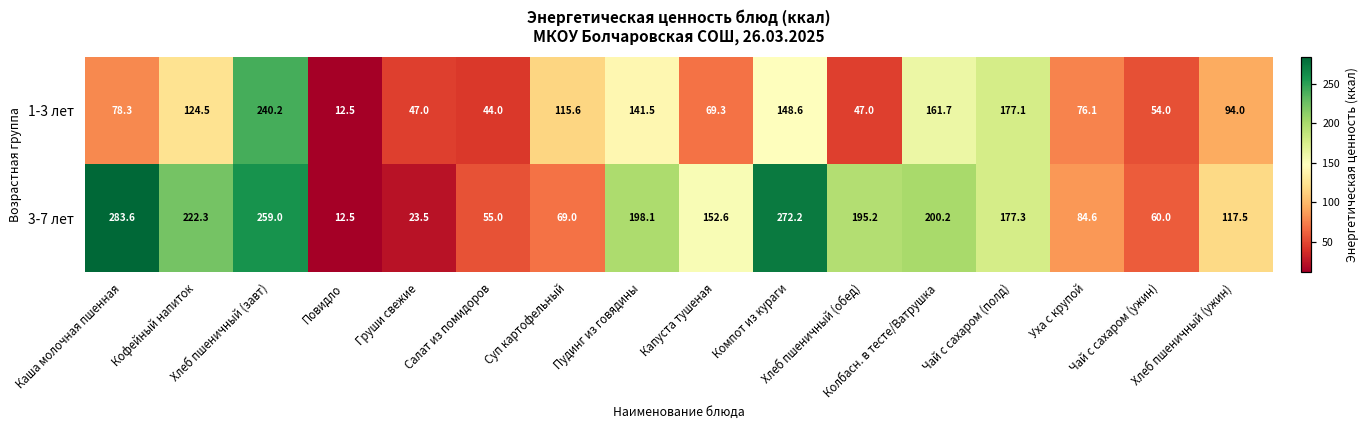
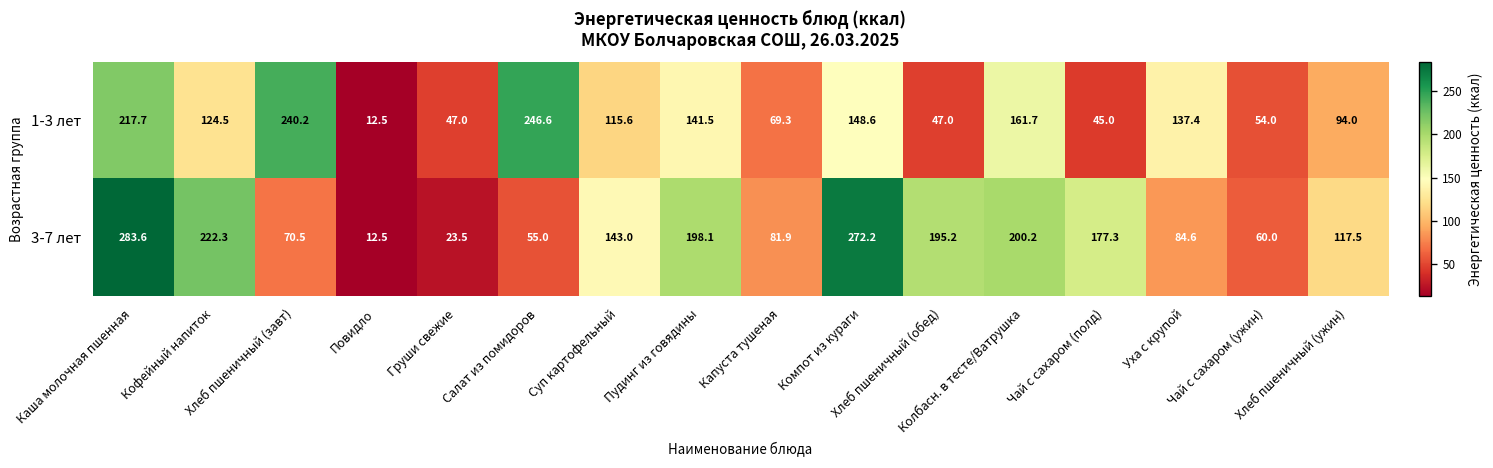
  {
    "1-3 лет": {
-     "Каша молочная пшенная": 78.3,
+     "Каша молочная пшенная": 217.7,
      "Кофейный напиток": 124.5,
      "Хлеб пшеничный (завт)": 240.2,
      "Повидло": 12.5,
      "Груши свежие": 47.0,
-     "Салат из помидоров": 44.0,
+     "Салат из помидоров": 246.6,
      "Суп картофельный": 115.6,
      "Пудинг из говядины": 141.5,
      "Капуста тушеная": 69.3,
      "Компот из кураги": 148.6,
      "Хлеб пшеничный (обед)": 47.0,
      "Колбасн. в тесте/Ватрушка": 161.7,
-     "Чай с сахаром (полд)": 177.1,
-     "Уха с крупой": 76.1,
+     "Чай с сахаром (полд)": 45.0,
+     "Уха с крупой": 137.4,
      "Чай с сахаром (ужин)": 54.0,
      "Хлеб пшеничный (ужин)": 94.0
    },
    "3-7 лет": {
      "Каша молочная пшенная": 283.6,
      "Кофейный напиток": 222.3,
-     "Хлеб пшеничный (завт)": 259.0,
+     "Хлеб пшеничный (завт)": 70.5,
      "Повидло": 12.5,
      "Груши свежие": 23.5,
      "Салат из помидоров": 55.0,
-     "Суп картофельный": 69.0,
+     "Суп картофельный": 143.0,
      "Пудинг из говядины": 198.1,
-     "Капуста тушеная": 152.6,
+     "Капуста тушеная": 81.9,
      "Компот из кураги": 272.2,
      "Хлеб пшеничный (обед)": 195.2,
      "Колбасн. в тесте/Ватрушка": 200.2,
      "Чай с сахаром (полд)": 177.3,
      "Уха с крупой": 84.6,
      "Чай с сахаром (ужин)": 60.0,
      "Хлеб пшеничный (ужин)": 117.5
    }
  }
